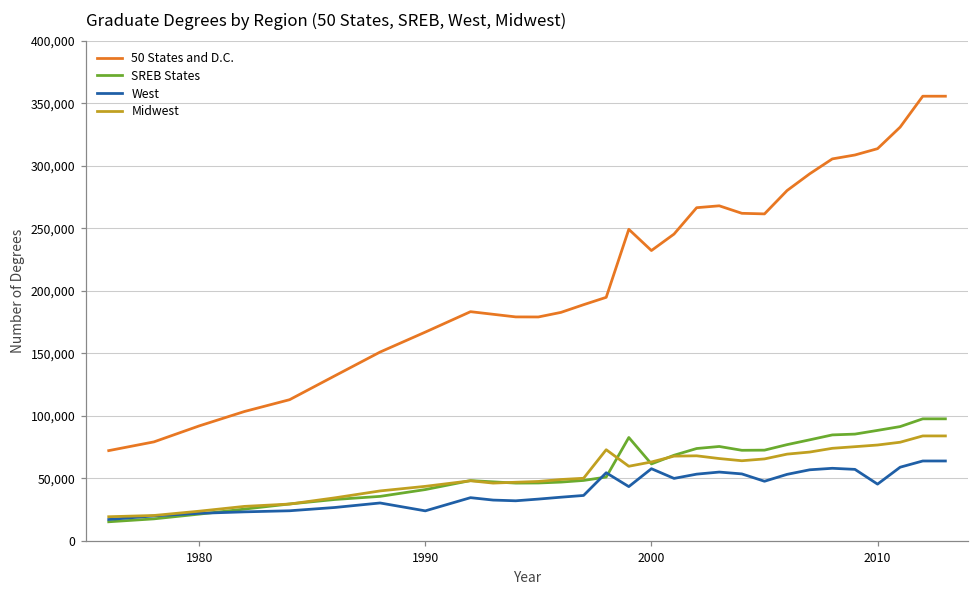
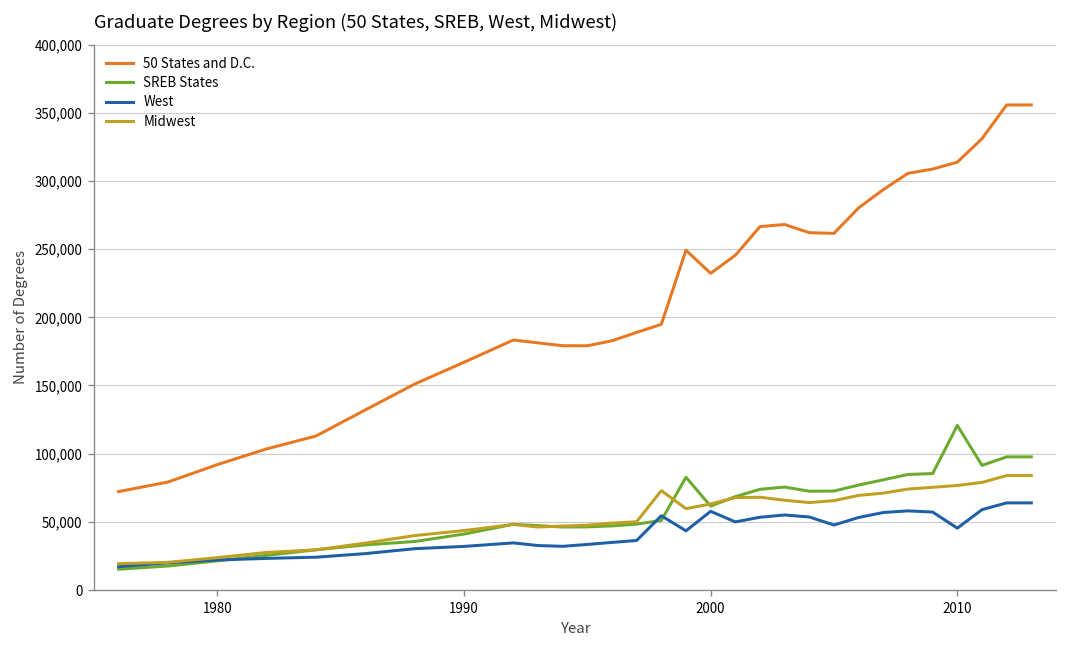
  {
    "SREB States": {
      "1990": "41,000",
-     "2010": "88,000"
+     "2010": "121,000"
    },
    "West": {
-     "1990": "24,000",
+     "1990": "32,000",
      "2000": "58,000",
      "2010": "45,000"
    }
  }
